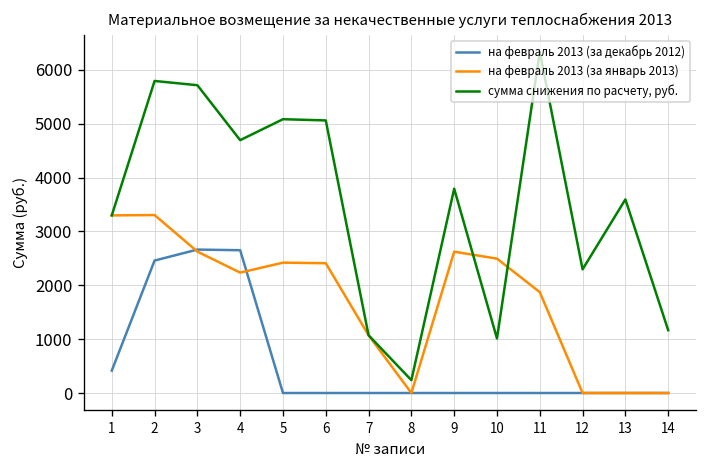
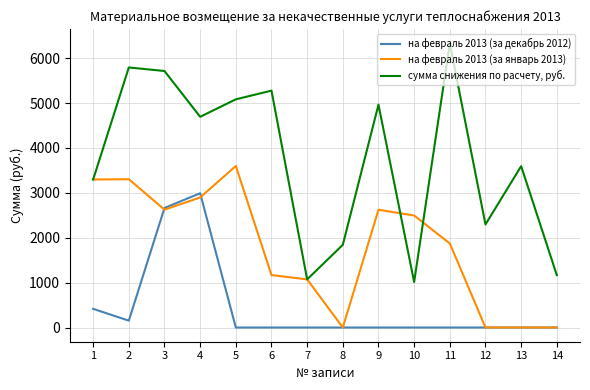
  {
    "на февраль 2013 (за декабрь 2012)": {
      "1": 400,
-     "2": 2500,
-     "4": 2700,
+     "2": 200,
+     "4": 3000,
      "5": 0,
      "6": 0,
      "7": 0,
      "9": 0,
      "10": 0,
      "11": 0
    },
    "на февраль 2013 (за январь 2013)": {
      "2": 3300,
-     "4": 2200,
-     "5": 2400,
-     "6": 2400,
+     "4": 2900,
+     "5": 3600,
+     "6": 1200,
      "9": 2600,
      "10": 2500,
      "11": 1900
    },
    "сумма снижения по расчету, руб.": {
      "2": 5800,
      "3": 5700,
      "4": 4700,
      "5": 5100,
-     "6": 5100,
-     "8": 200,
-     "9": 3800,
+     "6": 5300,
+     "8": 1800,
+     "9": 5000,
      "10": 1000,
      "12": 2300,
      "13": 3600,
      "14": 1200
    }
  }
